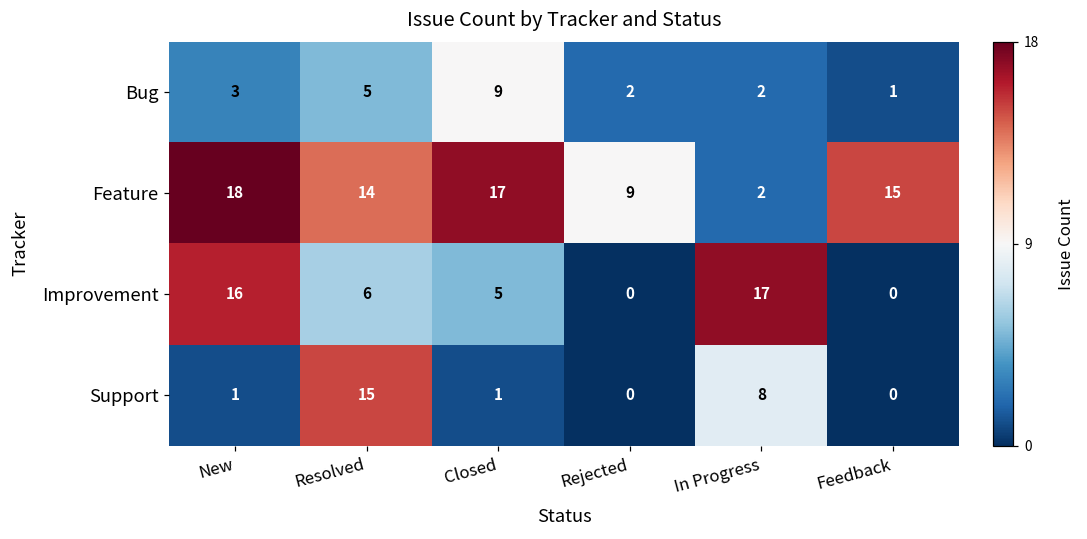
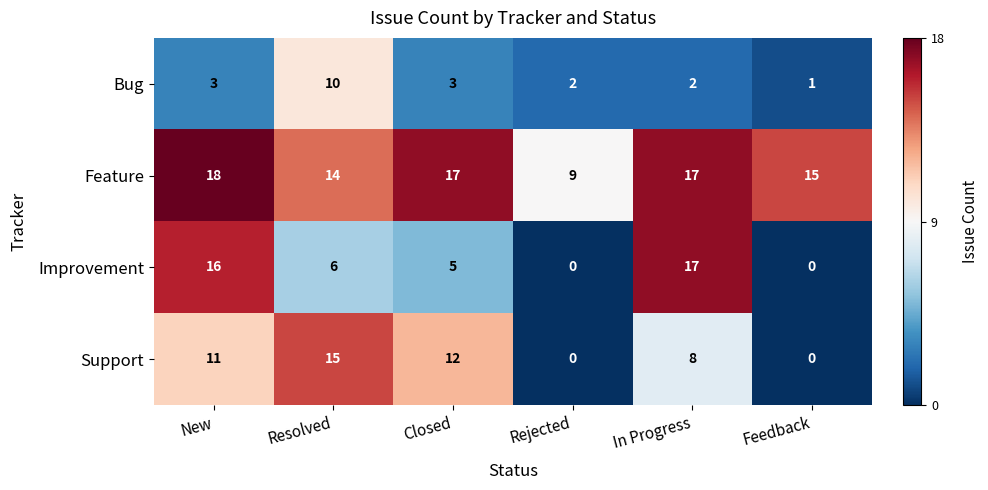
  {
    "Bug": {
      "New": 3,
-     "Resolved": 5,
-     "Closed": 9,
+     "Resolved": 10,
+     "Closed": 3,
      "Rejected": 2,
      "In Progress": 2,
      "Feedback": 1
    },
    "Feature": {
      "New": 18,
      "Resolved": 14,
      "Closed": 17,
      "Rejected": 9,
-     "In Progress": 2,
+     "In Progress": 17,
      "Feedback": 15
    },
    "Improvement": {
      "New": 16,
      "Resolved": 6,
      "Closed": 5,
      "Rejected": 0,
      "In Progress": 17,
      "Feedback": 0
    },
    "Support": {
-     "New": 1,
+     "New": 11,
      "Resolved": 15,
-     "Closed": 1,
+     "Closed": 12,
      "Rejected": 0,
      "In Progress": 8,
      "Feedback": 0
    }
  }
